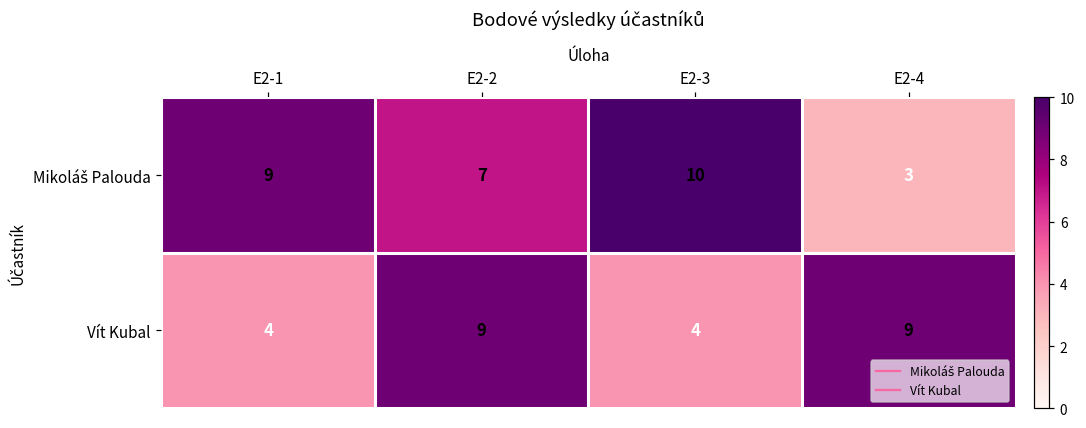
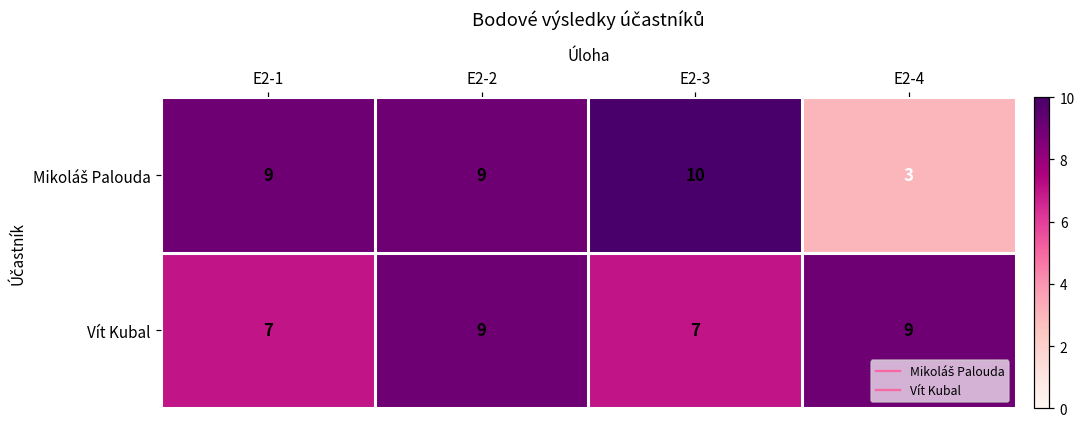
  {
    "Mikoláš Palouda": {
      "E2-1": 9,
-     "E2-2": 7,
+     "E2-2": 9,
      "E2-3": 10,
      "E2-4": 3
    },
    "Vít Kubal": {
-     "E2-1": 4,
+     "E2-1": 7,
      "E2-2": 9,
-     "E2-3": 4,
+     "E2-3": 7,
      "E2-4": 9
    }
  }
